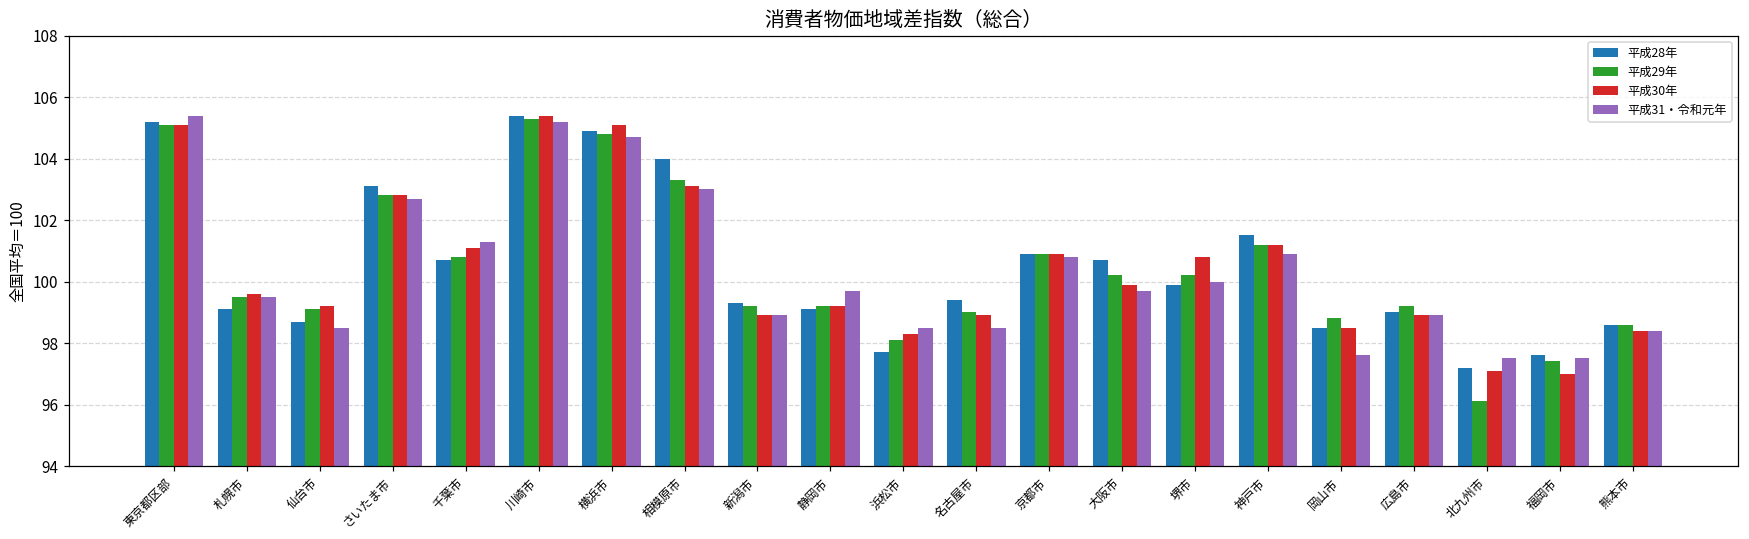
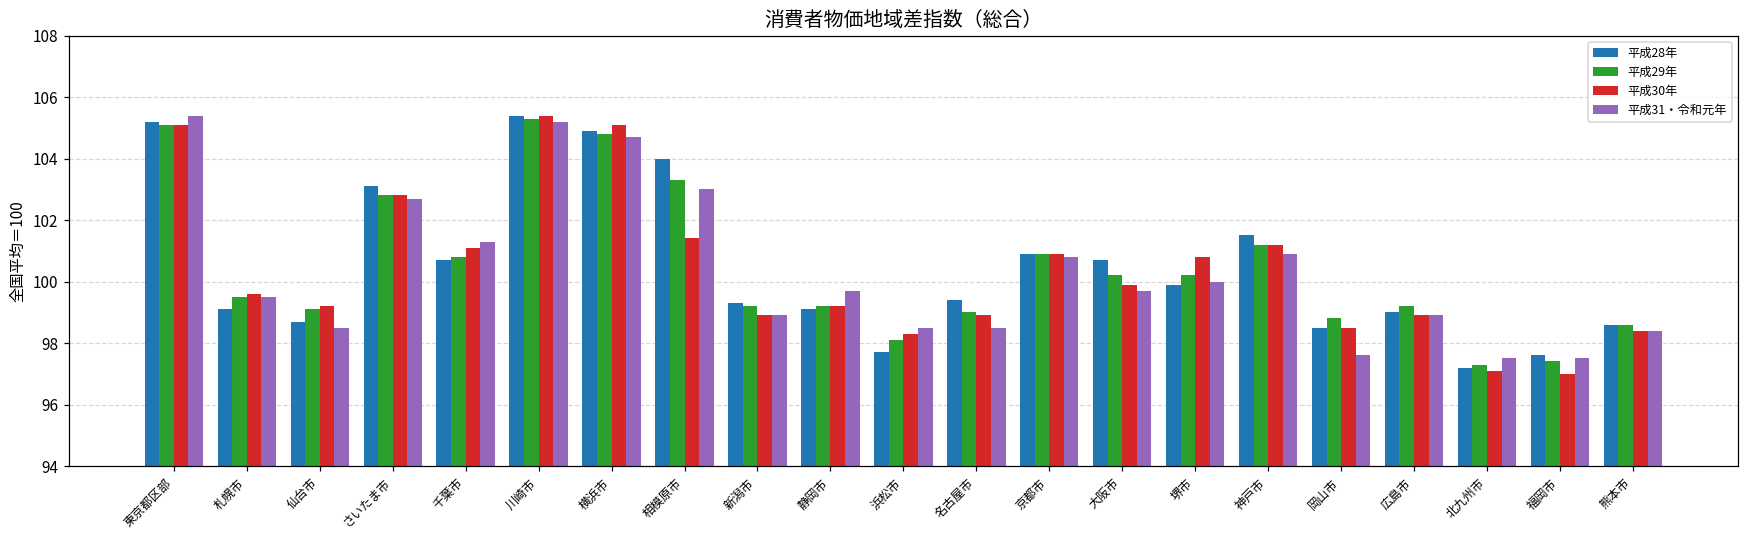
  {
    "平成28年": {
      "東京都区部": 105.2,
      "札幌市": 99.1,
      "仙台市": 98.7,
      "さいたま市": 103.1,
      "千葉市": 100.7,
      "川崎市": 105.4,
      "横浜市": 104.9,
      "相模原市": 104.0,
      "新潟市": 99.3,
      "静岡市": 99.1,
      "浜松市": 97.7,
      "名古屋市": 99.4,
      "京都市": 100.9,
      "大阪市": 100.7,
      "堺市": 99.9,
      "神戸市": 101.5,
      "岡山市": 98.5,
      "広島市": 99.0,
      "北九州市": 97.2,
      "福岡市": 97.6,
      "熊本市": 98.6
    },
    "平成29年": {
      "東京都区部": 105.1,
      "札幌市": 99.5,
      "仙台市": 99.1,
      "さいたま市": 102.8,
      "千葉市": 100.8,
      "川崎市": 105.3,
      "横浜市": 104.8,
      "相模原市": 103.3,
      "新潟市": 99.2,
      "静岡市": 99.2,
      "浜松市": 98.1,
      "名古屋市": 99.0,
      "京都市": 100.9,
      "大阪市": 100.2,
      "堺市": 100.2,
      "神戸市": 101.2,
      "岡山市": 98.8,
      "広島市": 99.2,
-     "北九州市": 96.1,
+     "北九州市": 97.3,
      "福岡市": 97.4,
      "熊本市": 98.6
    },
    "平成30年": {
      "東京都区部": 105.1,
      "札幌市": 99.6,
      "仙台市": 99.2,
      "さいたま市": 102.8,
      "千葉市": 101.1,
      "川崎市": 105.4,
      "横浜市": 105.1,
-     "相模原市": 103.1,
+     "相模原市": 101.4,
      "新潟市": 98.9,
      "静岡市": 99.2,
      "浜松市": 98.3,
      "名古屋市": 98.9,
      "京都市": 100.9,
      "大阪市": 99.9,
      "堺市": 100.8,
      "神戸市": 101.2,
      "岡山市": 98.5,
      "広島市": 98.9,
      "北九州市": 97.1,
      "福岡市": 97.0,
      "熊本市": 98.4
    },
    "平成31・令和元年": {
      "東京都区部": 105.4,
      "札幌市": 99.5,
      "仙台市": 98.5,
      "さいたま市": 102.7,
      "千葉市": 101.3,
      "川崎市": 105.2,
      "横浜市": 104.7,
      "相模原市": 103.0,
      "新潟市": 98.9,
      "静岡市": 99.7,
      "浜松市": 98.5,
      "名古屋市": 98.5,
      "京都市": 100.8,
      "大阪市": 99.7,
      "堺市": 100.0,
      "神戸市": 100.9,
      "岡山市": 97.6,
      "広島市": 98.9,
      "北九州市": 97.5,
      "福岡市": 97.5,
      "熊本市": 98.4
    }
  }
